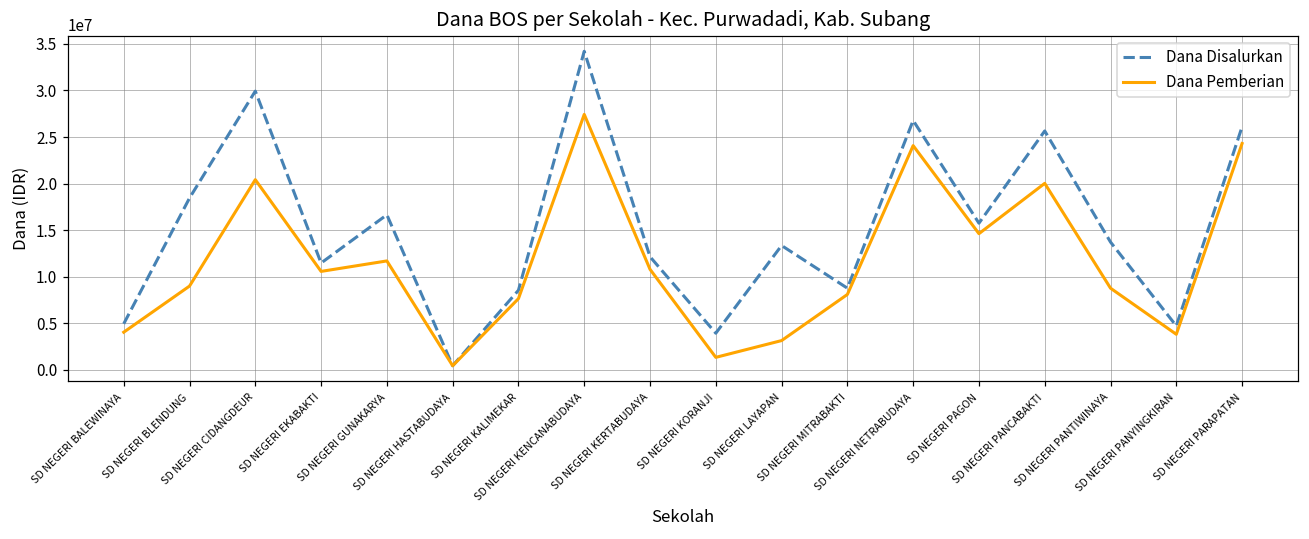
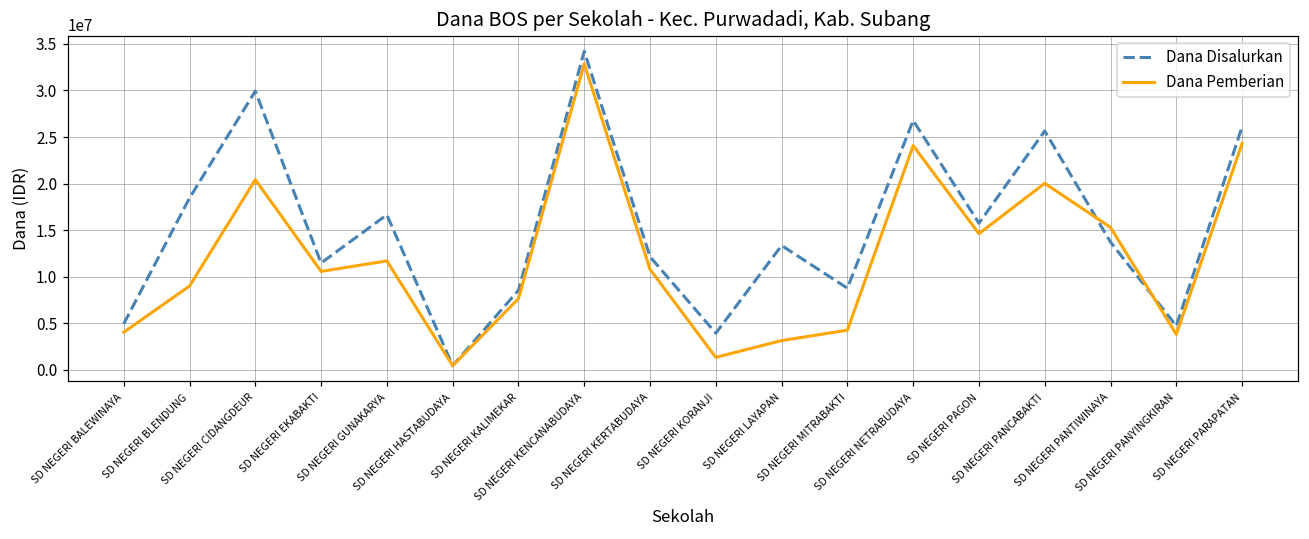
  {
    "Dana Disalurkan": {
      "SD NEGERI BALEWINAYA": 5000000,
      "SD NEGERI BLENDUNG": 18000000,
      "SD NEGERI CIDANGDEUR": 30000000,
      "SD NEGERI EKABAKTI": 11000000,
      "SD NEGERI GUNAKARYA": 17000000,
      "SD NEGERI KALIMEKAR": 9000000,
      "SD NEGERI KENCANABUDAYA": 34000000,
      "SD NEGERI KERTABUDAYA": 12000000,
      "SD NEGERI KORANJI": 4000000,
      "SD NEGERI LAYAPAN": 13000000,
      "SD NEGERI MITRABAKTI": 9000000,
      "SD NEGERI NETRABUDAYA": 27000000,
      "SD NEGERI PAGON": 16000000,
      "SD NEGERI PANCABAKTI": 26000000,
      "SD NEGERI PANTIWINAYA": 14000000,
      "SD NEGERI PANYINGKIRAN": 5000000,
      "SD NEGERI PARAPATAN": 26000000
    },
    "Dana Pemberian": {
      "SD NEGERI BALEWINAYA": 4000000,
      "SD NEGERI BLENDUNG": 9000000,
      "SD NEGERI CIDANGDEUR": 20000000,
      "SD NEGERI EKABAKTI": 11000000,
      "SD NEGERI GUNAKARYA": 12000000,
      "SD NEGERI KALIMEKAR": 8000000,
-     "SD NEGERI KENCANABUDAYA": 27000000,
+     "SD NEGERI KENCANABUDAYA": 33000000,
      "SD NEGERI KERTABUDAYA": 11000000,
      "SD NEGERI KORANJI": 1000000,
      "SD NEGERI LAYAPAN": 3000000,
-     "SD NEGERI MITRABAKTI": 8000000,
+     "SD NEGERI MITRABAKTI": 4000000,
      "SD NEGERI NETRABUDAYA": 24000000,
      "SD NEGERI PAGON": 15000000,
      "SD NEGERI PANCABAKTI": 20000000,
-     "SD NEGERI PANTIWINAYA": 9000000,
+     "SD NEGERI PANTIWINAYA": 15000000,
      "SD NEGERI PANYINGKIRAN": 4000000,
      "SD NEGERI PARAPATAN": 24000000
    }
  }
